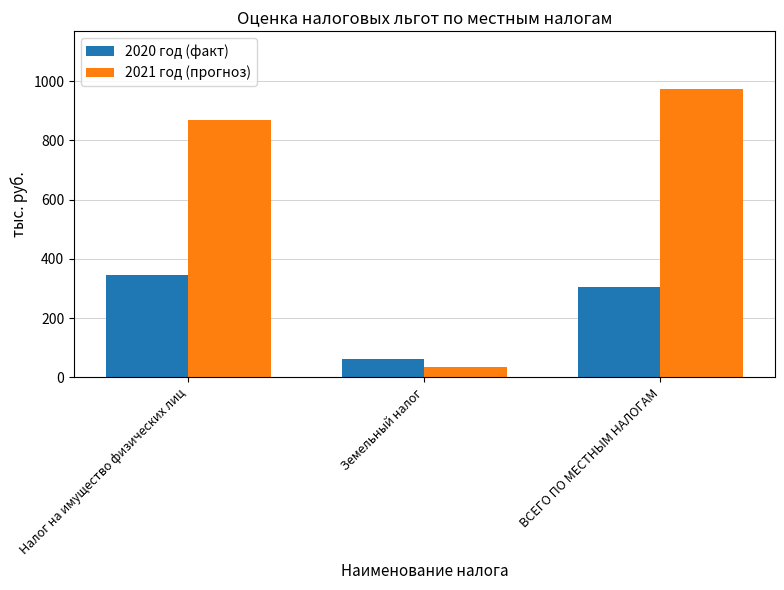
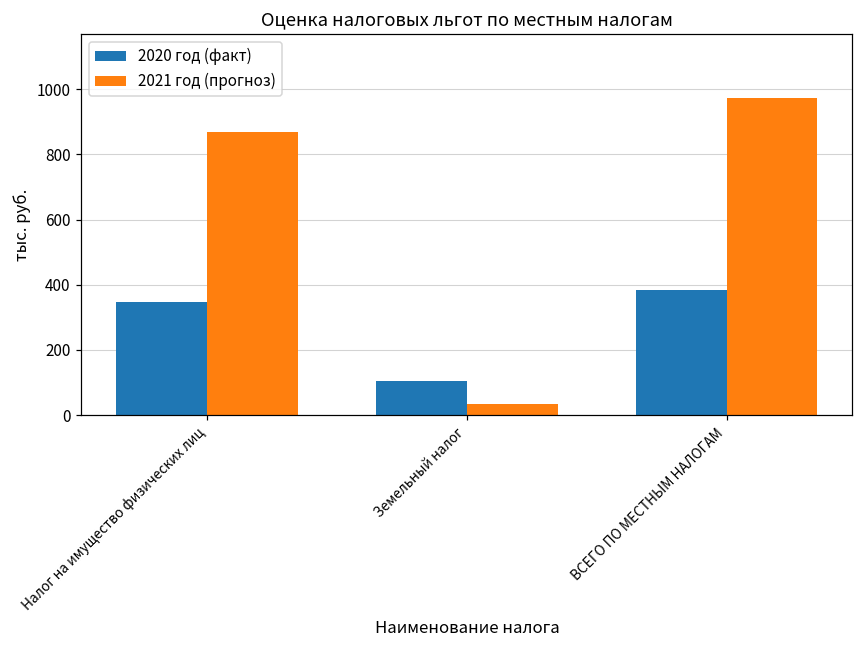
  {
    "2020 год (факт)": {
      "Налог на имущество физических лиц": 350,
-     "Земельный налог": 60,
-     "ВСЕГО ПО МЕСТНЫМ НАЛОГАМ": 300
+     "Земельный налог": 100,
+     "ВСЕГО ПО МЕСТНЫМ НАЛОГАМ": 380
    },
    "2021 год (прогноз)": {
      "Налог на имущество физических лиц": 870,
      "Земельный налог": 30,
      "ВСЕГО ПО МЕСТНЫМ НАЛОГАМ": 970
    }
  }
